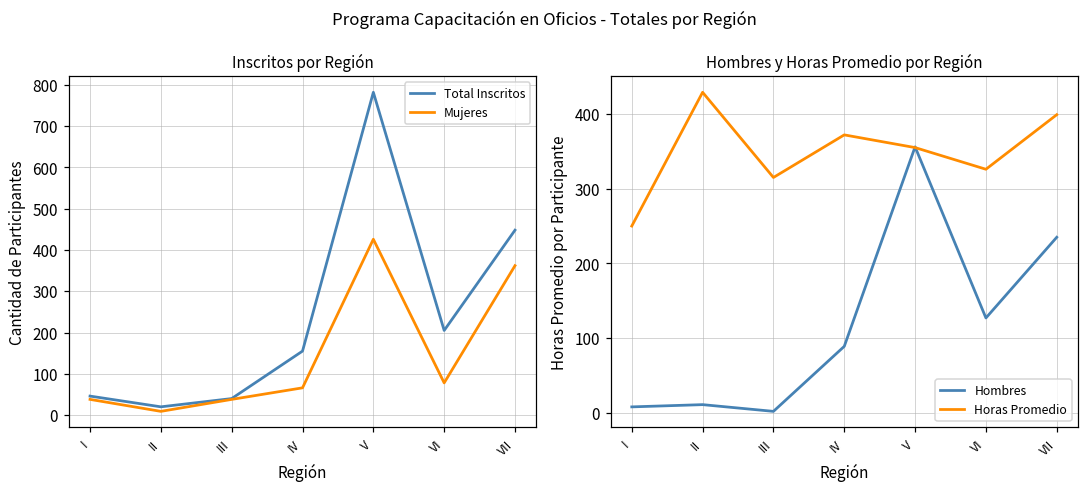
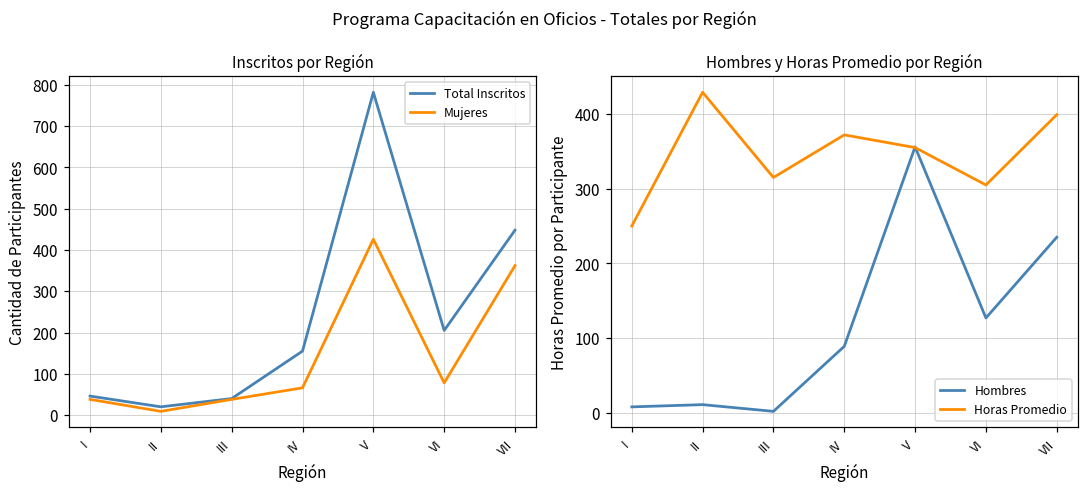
  {
    "Inscritos por Región": {
      "Total Inscritos": {
        "I": 50,
        "II": 20,
        "IV": 160,
        "V": 780,
        "VI": 210,
        "VII": 450
      },
      "Mujeres": {
        "I": 40,
        "II": 10,
        "IV": 70,
        "V": 430,
        "VI": 80,
        "VII": 360
      }
    },
    "Hombres y Horas Promedio por Región": {
      "Hombres": {
        "I": 10,
        "II": 10,
        "III": 0,
        "IV": 90,
        "VI": 130,
        "VII": 240
      },
      "Horas Promedio": {
        "I": 250,
        "II": 430,
        "III": 320,
        "IV": 370,
-       "VI": 330,
+       "VI": 310,
        "VII": 400
      }
    }
  }
